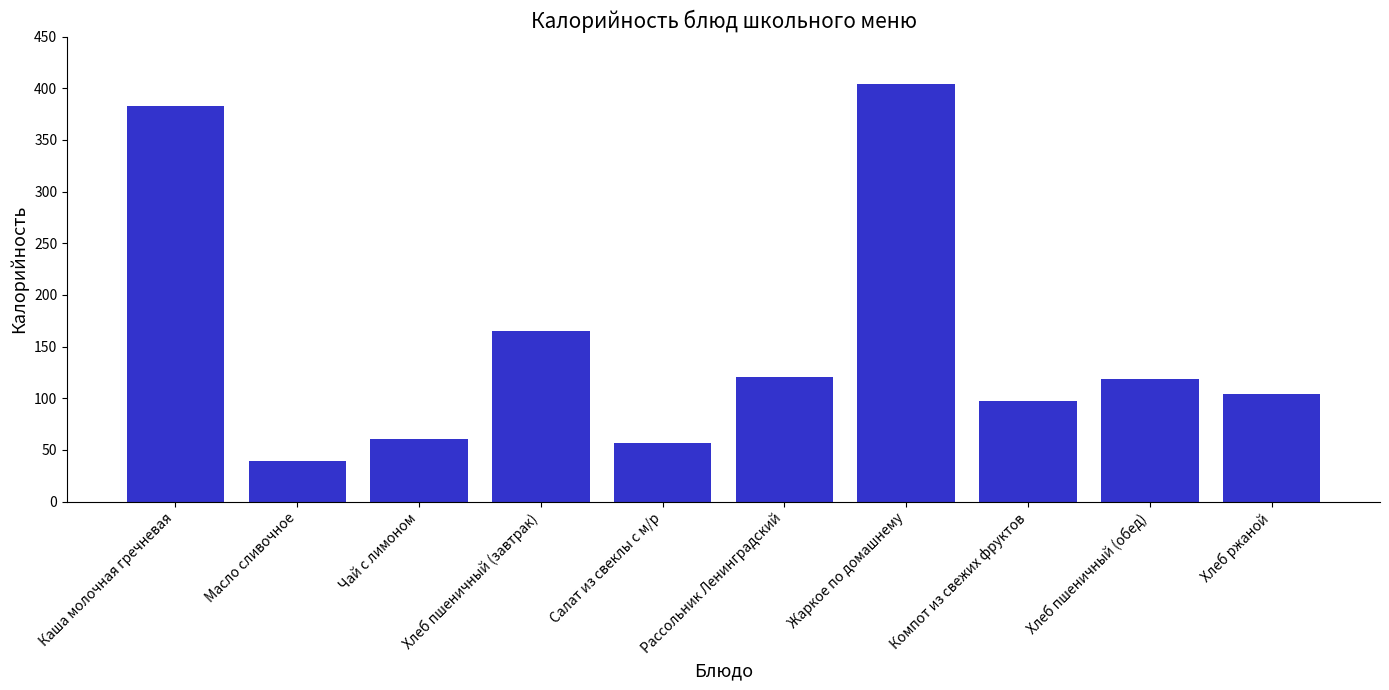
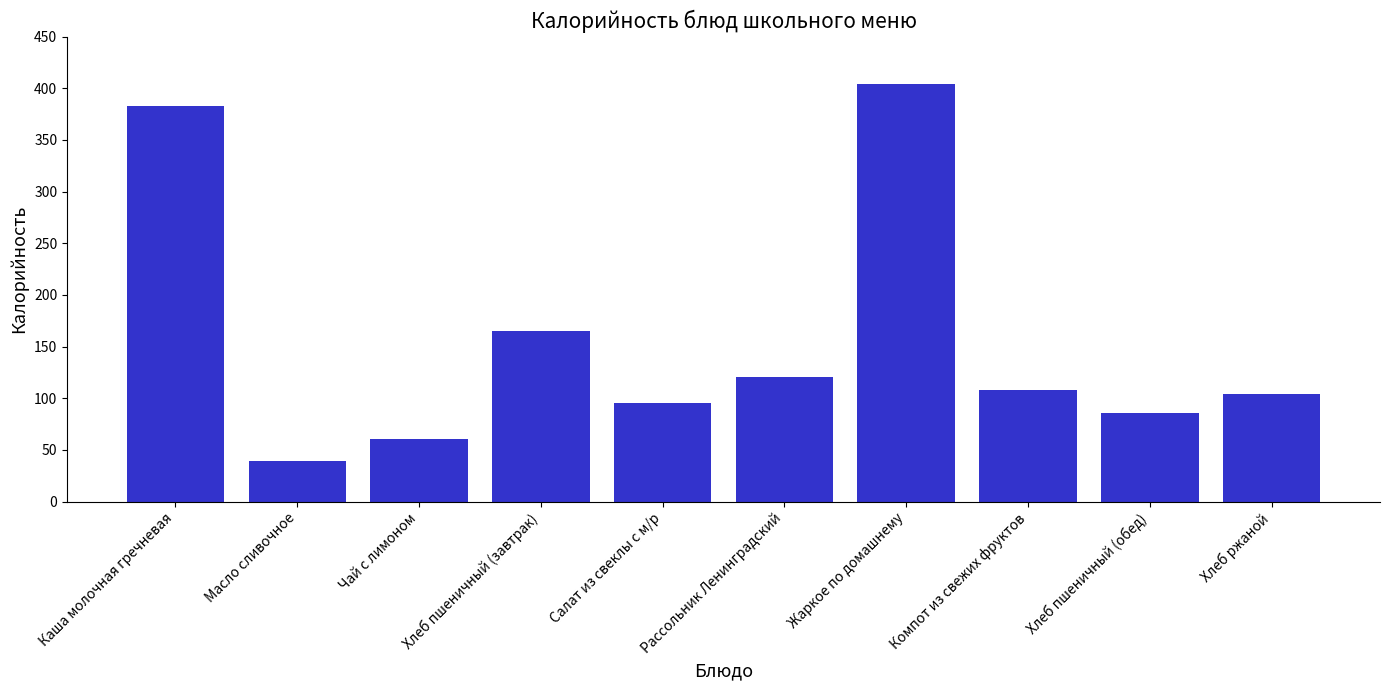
  {
    "Каша молочная гречневая": 383,
    "Масло сливочное": 39,
    "Чай с лимоном": 60,
    "Хлеб пшеничный (завтрак)": 165,
-   "Салат из свеклы с м/р": 56,
+   "Салат из свеклы с м/р": 96,
    "Рассольник Ленинградский": 121,
    "Жаркое по домашнему": 404,
-   "Компот из свежих фруктов": 98,
-   "Хлеб пшеничный (обед)": 118,
+   "Компот из свежих фруктов": 108,
+   "Хлеб пшеничный (обед)": 86,
    "Хлеб ржаной": 104
  }
